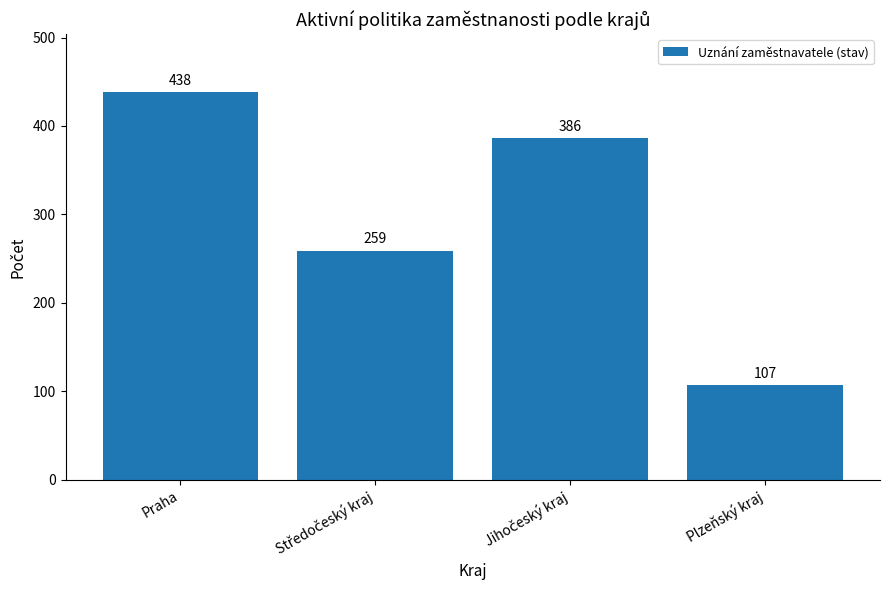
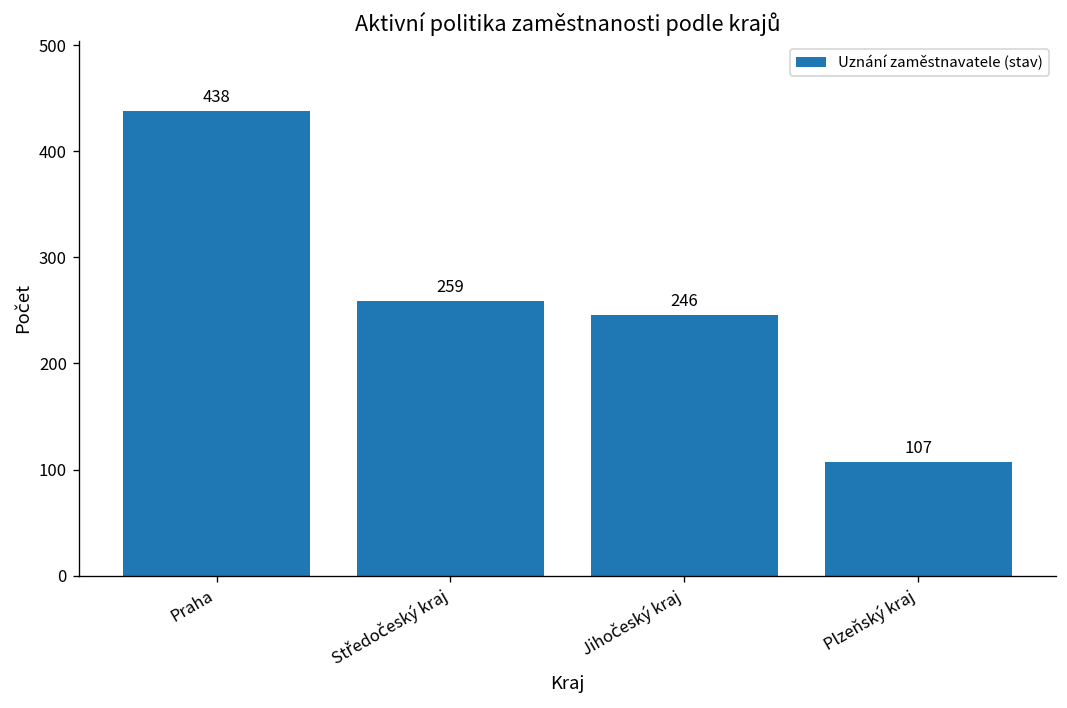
  {
    "Praha": 438,
    "Středočeský kraj": 259,
-   "Jihočeský kraj": 386,
+   "Jihočeský kraj": 246,
    "Plzeňský kraj": 107
  }
